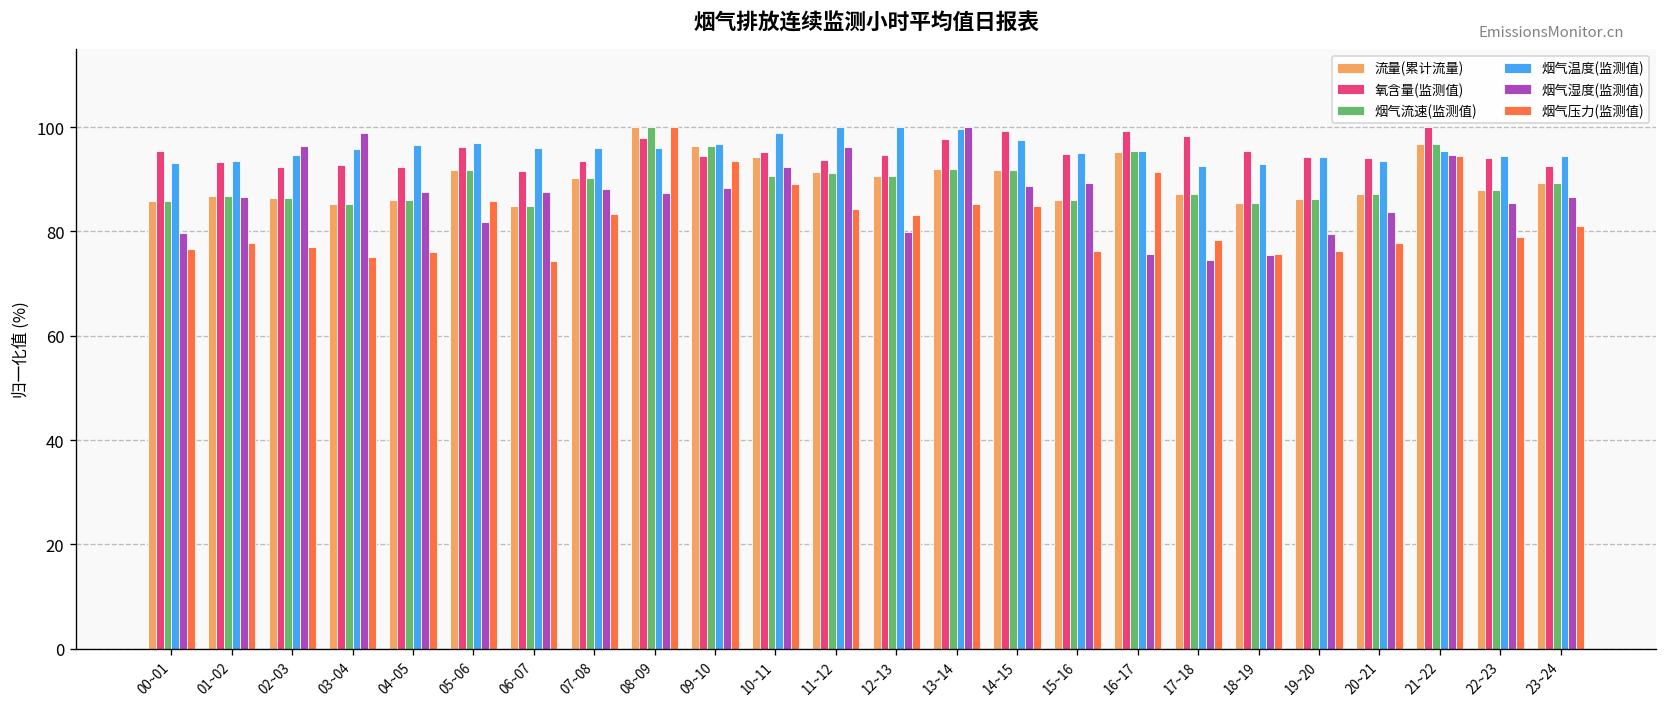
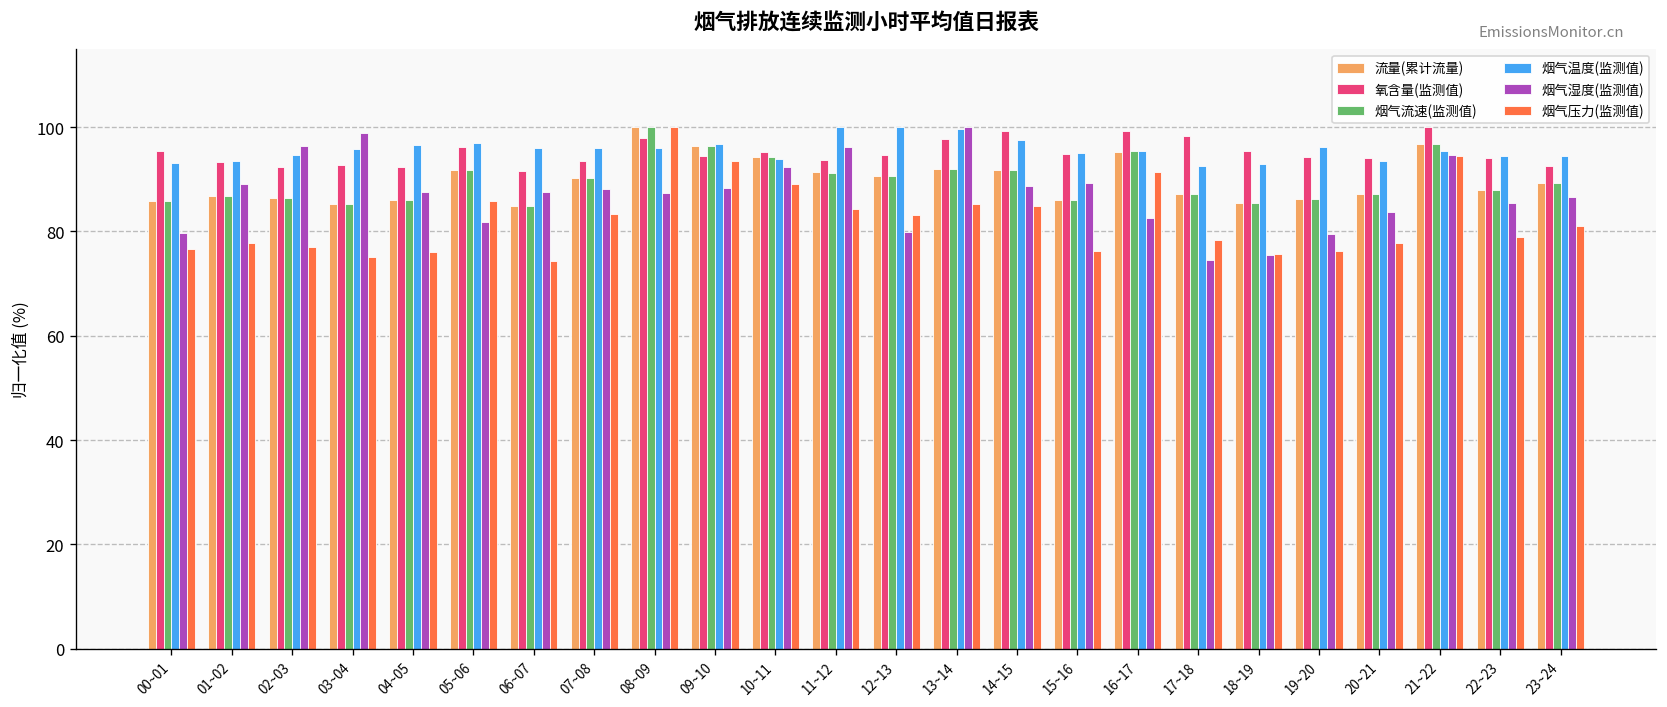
  {
    "流量(累计流量)": {
      "00~01": 86,
      "01~02": 87,
      "02~03": 86,
      "03~04": 85,
      "04~05": 86,
      "05~06": 92,
      "06~07": 85,
      "07~08": 90,
      "08~09": 100,
      "09~10": 96,
      "10~11": 94,
      "11~12": 91,
      "12~13": 91,
      "13~14": 92,
      "14~15": 92,
      "15~16": 86,
      "16~17": 95,
      "17~18": 87,
      "18~19": 85,
      "19~20": 86,
      "20~21": 87,
      "21~22": 97,
      "22~23": 88,
      "23~24": 89
    },
    "氧含量(监测值)": {
      "00~01": 95,
      "01~02": 93,
      "02~03": 92,
      "03~04": 93,
      "04~05": 92,
      "05~06": 96,
      "06~07": 92,
      "07~08": 93,
      "08~09": 98,
      "09~10": 94,
      "10~11": 95,
      "11~12": 94,
      "12~13": 95,
      "13~14": 98,
      "14~15": 99,
      "15~16": 95,
      "16~17": 99,
      "17~18": 98,
      "18~19": 96,
      "19~20": 94,
      "20~21": 94,
      "21~22": 100,
      "22~23": 94,
      "23~24": 93
    },
    "烟气流速(监测值)": {
      "00~01": 86,
      "01~02": 87,
      "02~03": 86,
      "03~04": 85,
      "04~05": 86,
      "05~06": 92,
      "06~07": 85,
      "07~08": 90,
      "08~09": 100,
      "09~10": 96,
-     "10~11": 91,
+     "10~11": 94,
      "11~12": 91,
      "12~13": 91,
      "13~14": 92,
      "14~15": 92,
      "15~16": 86,
      "16~17": 95,
      "17~18": 87,
      "18~19": 85,
      "19~20": 86,
      "20~21": 87,
      "21~22": 97,
      "22~23": 88,
      "23~24": 89
    },
    "烟气温度(监测值)": {
      "00~01": 93,
      "01~02": 93,
      "02~03": 95,
      "03~04": 96,
      "04~05": 97,
      "05~06": 97,
      "06~07": 96,
      "07~08": 96,
      "08~09": 96,
      "09~10": 97,
-     "10~11": 99,
+     "10~11": 94,
      "11~12": 100,
      "12~13": 100,
      "13~14": 100,
      "14~15": 98,
      "15~16": 95,
      "16~17": 95,
      "17~18": 92,
      "18~19": 93,
-     "19~20": 94,
+     "19~20": 96,
      "20~21": 94,
      "21~22": 95,
      "22~23": 95,
      "23~24": 95
    },
    "烟气湿度(监测值)": {
      "00~01": 80,
-     "01~02": 87,
+     "01~02": 89,
      "02~03": 96,
      "03~04": 99,
      "04~05": 88,
      "05~06": 82,
      "06~07": 87,
      "07~08": 88,
      "08~09": 87,
      "09~10": 88,
      "10~11": 92,
      "11~12": 96,
      "12~13": 80,
      "13~14": 100,
      "14~15": 89,
      "15~16": 89,
-     "16~17": 76,
+     "16~17": 83,
      "17~18": 74,
      "18~19": 76,
      "19~20": 80,
      "20~21": 84,
      "21~22": 95,
      "22~23": 85,
      "23~24": 87
    },
    "烟气压力(监测值)": {
      "00~01": 77,
      "01~02": 78,
      "02~03": 77,
      "03~04": 75,
      "04~05": 76,
      "05~06": 86,
      "06~07": 74,
      "07~08": 83,
      "08~09": 100,
      "09~10": 93,
      "10~11": 89,
      "11~12": 84,
      "12~13": 83,
      "13~14": 85,
      "14~15": 85,
      "15~16": 76,
      "16~17": 91,
      "17~18": 78,
      "18~19": 76,
      "19~20": 76,
      "20~21": 78,
      "21~22": 94,
      "22~23": 79,
      "23~24": 81
    }
  }
